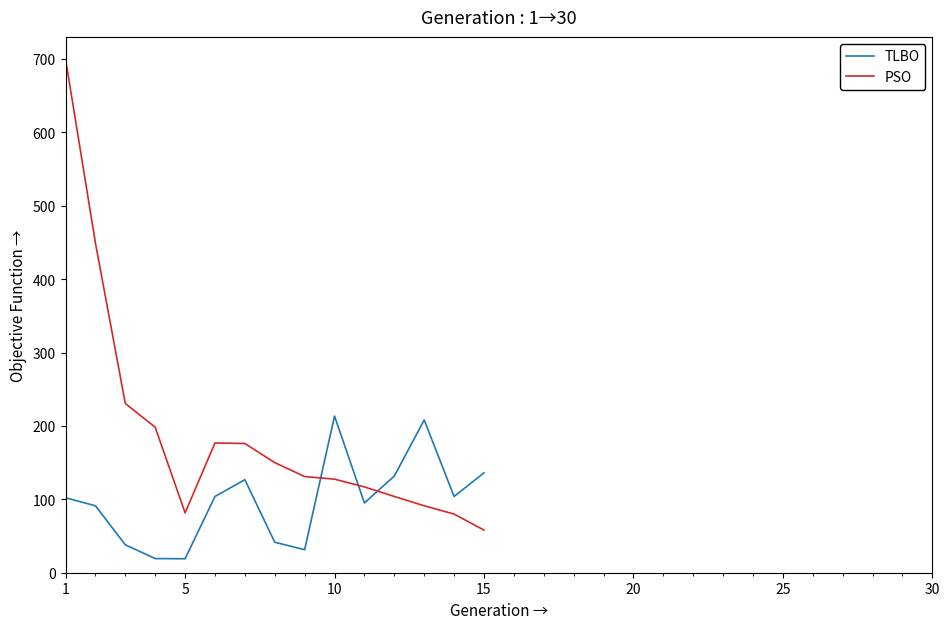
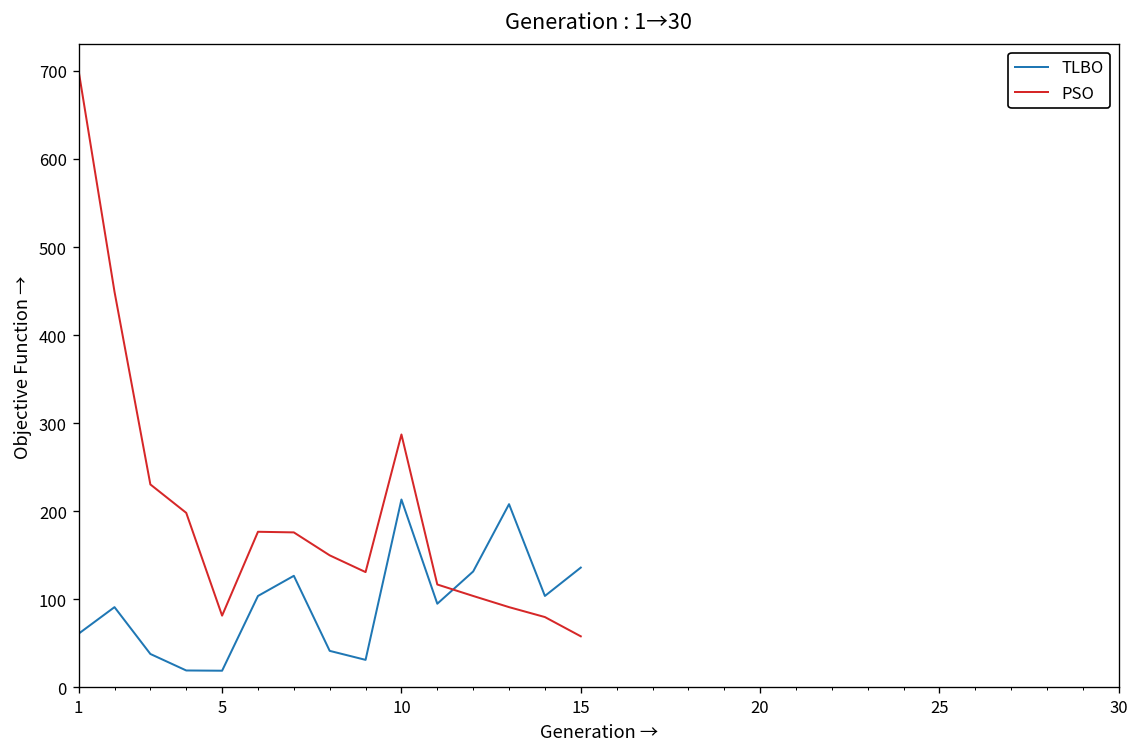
  {
    "TLBO": {
-     "1": 100,
+     "1": 60,
      "5": 20,
      "10": 210,
      "15": 140
    },
    "PSO": {
      "1": 700,
      "5": 80,
-     "10": 130,
+     "10": 290,
      "15": 60
    }
  }
